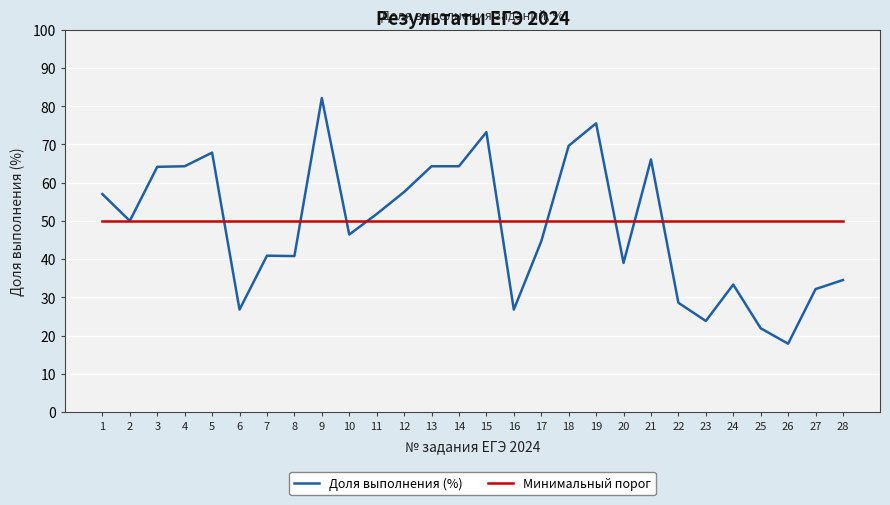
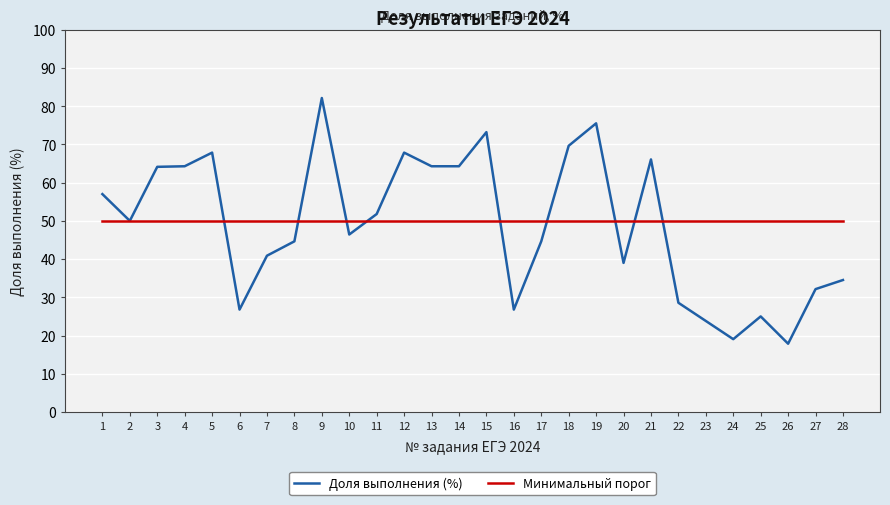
  {
    "Доля выполнения (%)": {
      "1": 57,
      "3": 64,
      "4": 64,
      "5": 68,
      "6": 27,
      "7": 41,
-     "8": 41,
+     "8": 45,
      "9": 82,
      "10": 46,
      "11": 52,
-     "12": 58,
+     "12": 68,
      "13": 64,
      "14": 64,
      "15": 73,
      "16": 27,
      "17": 45,
      "18": 70,
      "19": 76,
      "20": 39,
      "21": 66,
      "22": 29,
      "23": 24,
-     "24": 33,
-     "25": 22,
+     "24": 19,
+     "25": 25,
      "26": 18,
      "27": 32,
      "28": 35
    },
    "Минимальный порог": {
      "1": 50,
      "3": 50,
      "4": 50,
      "5": 50,
      "6": 50,
      "7": 50,
      "8": 50,
      "9": 50,
      "10": 50,
      "11": 50,
      "12": 50,
      "13": 50,
      "14": 50,
      "15": 50,
      "16": 50,
      "17": 50,
      "18": 50,
      "19": 50,
      "20": 50,
      "21": 50,
      "22": 50,
      "23": 50,
      "24": 50,
      "25": 50,
      "26": 50,
      "27": 50,
      "28": 50
    }
  }
